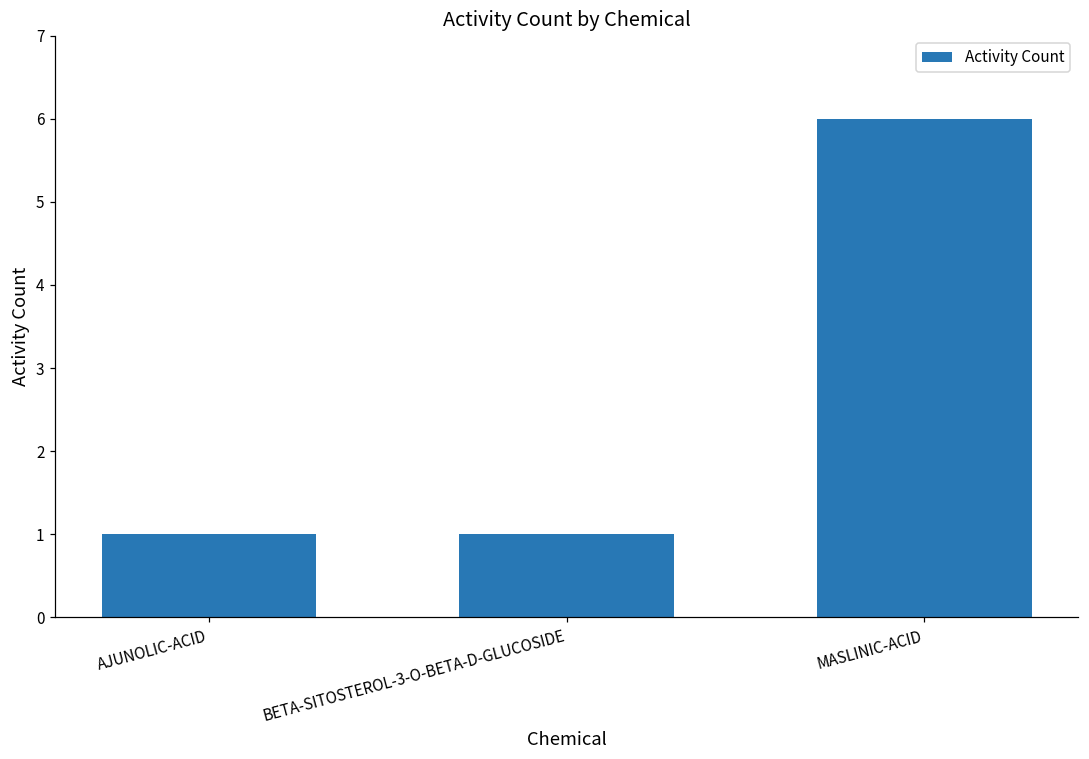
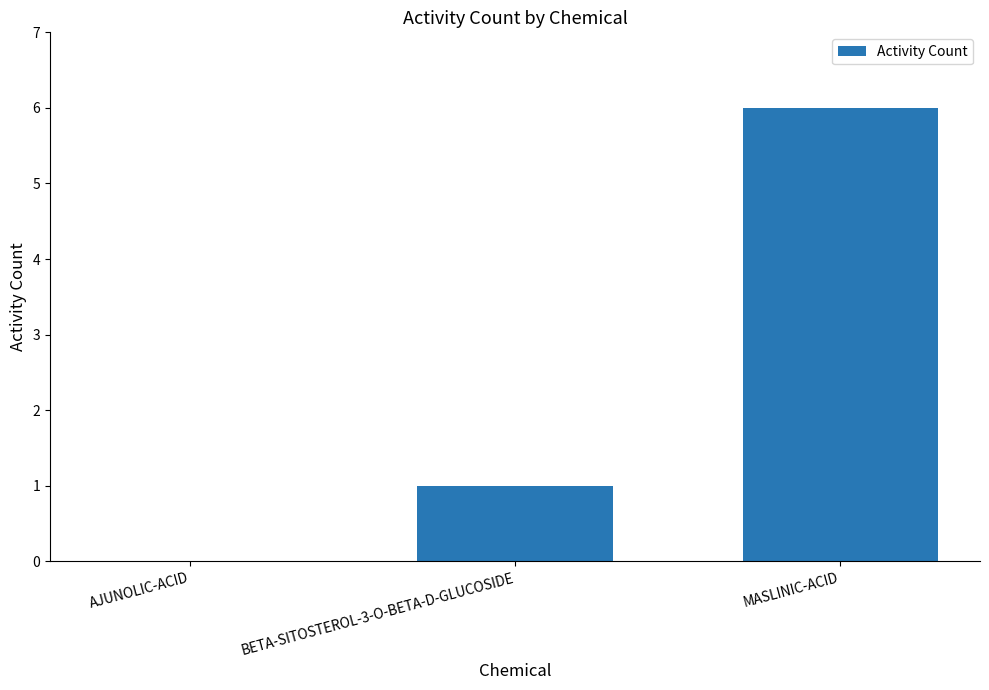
  {
-   "AJUNOLIC-ACID": 1,
+   "AJUNOLIC-ACID": 0,
    "BETA-SITOSTEROL-3-O-BETA-D-GLUCOSIDE": 1,
    "MASLINIC-ACID": 6
  }
